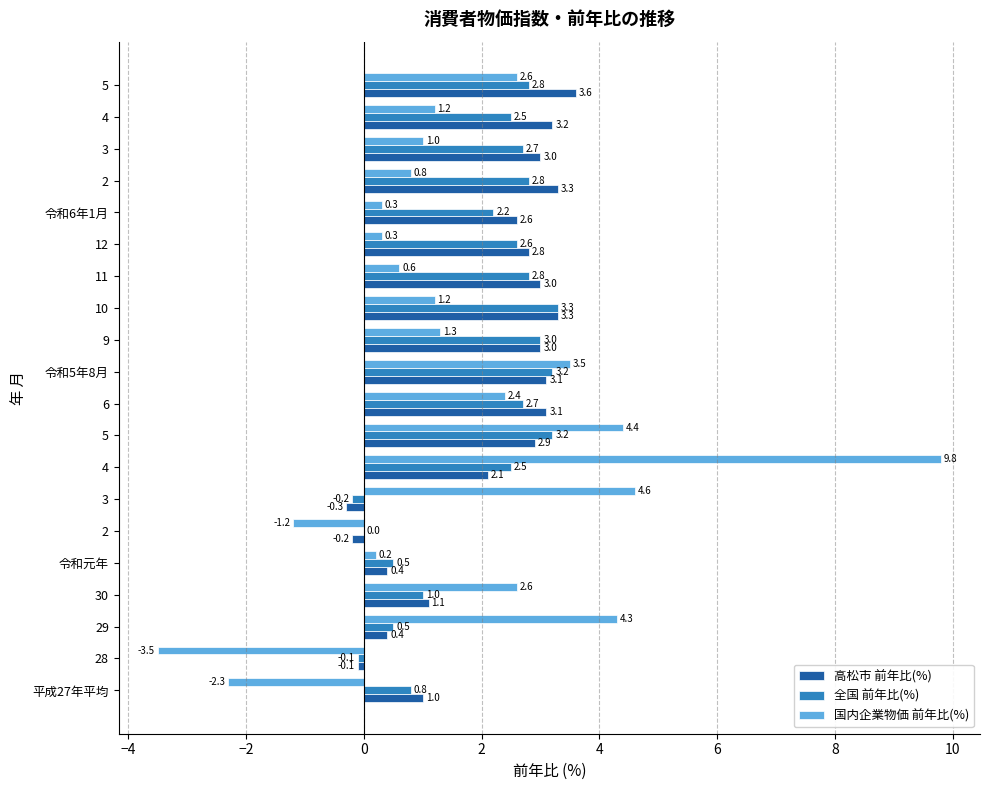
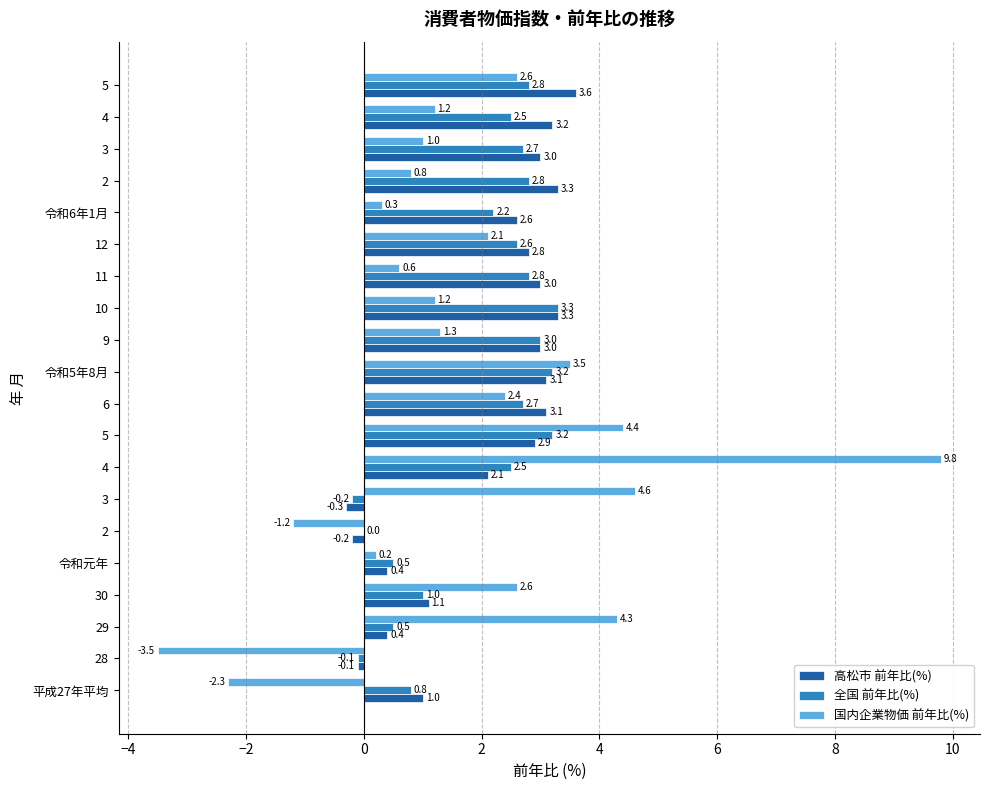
  {
    "国内企業物価 前年比(%)": {
      "令和6年1月": 0.3,
-     "12": 0.3,
+     "12": 2.1,
      "11": 0.6,
      "10": 1.2,
      "9": 1.3,
      "令和5年8月": 3.5,
      "6": 2.4,
      "令和元年": 0.2,
      "30": 2.6,
      "29": 4.3,
      "28": -3.5,
      "平成27年平均": -2.3
    }
  }
